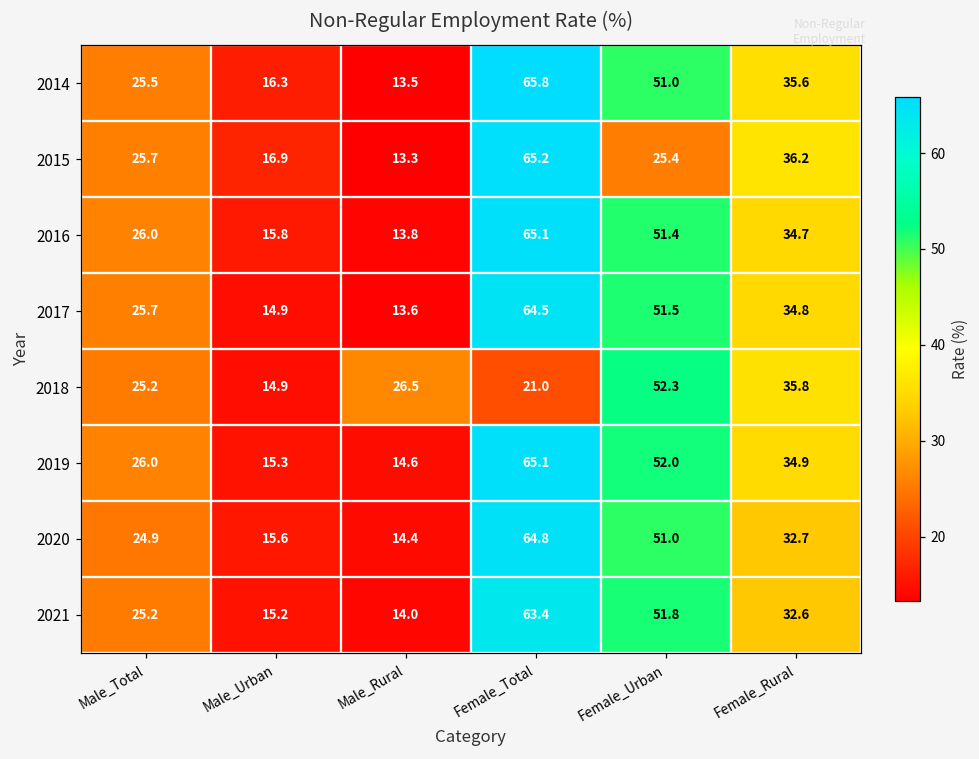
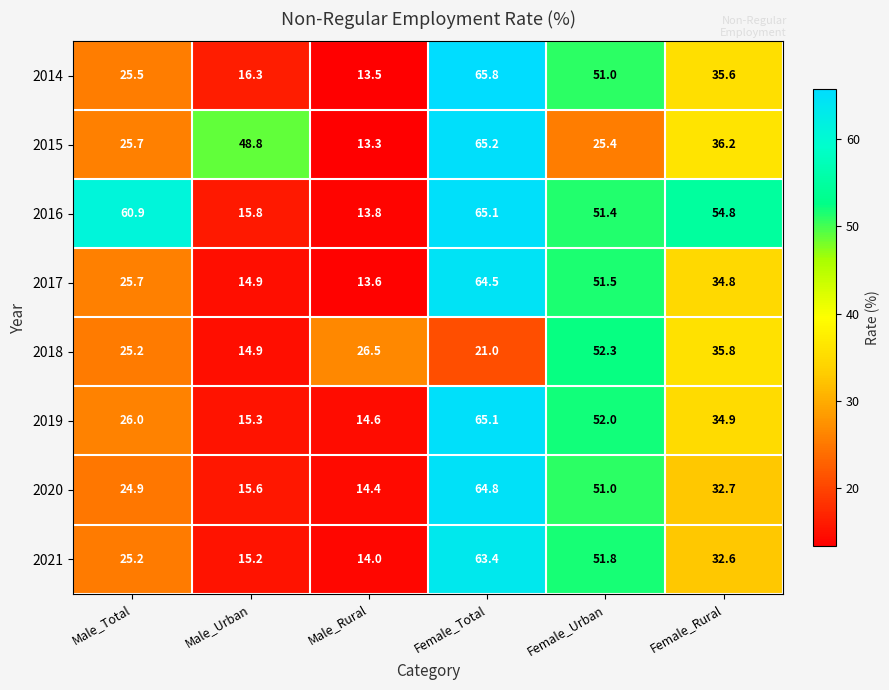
  {
    "2014": {
      "Male_Total": 25.5,
      "Male_Urban": 16.3,
      "Male_Rural": 13.5,
      "Female_Total": 65.8,
      "Female_Urban": 51.0,
      "Female_Rural": 35.6
    },
    "2015": {
      "Male_Total": 25.7,
-     "Male_Urban": 16.9,
+     "Male_Urban": 48.8,
      "Male_Rural": 13.3,
      "Female_Total": 65.2,
      "Female_Urban": 25.4,
      "Female_Rural": 36.2
    },
    "2016": {
-     "Male_Total": 26.0,
+     "Male_Total": 60.9,
      "Male_Urban": 15.8,
      "Male_Rural": 13.8,
      "Female_Total": 65.1,
      "Female_Urban": 51.4,
-     "Female_Rural": 34.7
+     "Female_Rural": 54.8
    },
    "2017": {
      "Male_Total": 25.7,
      "Male_Urban": 14.9,
      "Male_Rural": 13.6,
      "Female_Total": 64.5,
      "Female_Urban": 51.5,
      "Female_Rural": 34.8
    },
    "2018": {
      "Male_Total": 25.2,
      "Male_Urban": 14.9,
      "Male_Rural": 26.5,
      "Female_Total": 21.0,
      "Female_Urban": 52.3,
      "Female_Rural": 35.8
    },
    "2019": {
      "Male_Total": 26.0,
      "Male_Urban": 15.3,
      "Male_Rural": 14.6,
      "Female_Total": 65.1,
      "Female_Urban": 52.0,
      "Female_Rural": 34.9
    },
    "2020": {
      "Male_Total": 24.9,
      "Male_Urban": 15.6,
      "Male_Rural": 14.4,
      "Female_Total": 64.8,
      "Female_Urban": 51.0,
      "Female_Rural": 32.7
    },
    "2021": {
      "Male_Total": 25.2,
      "Male_Urban": 15.2,
      "Male_Rural": 14.0,
      "Female_Total": 63.4,
      "Female_Urban": 51.8,
      "Female_Rural": 32.6
    }
  }
